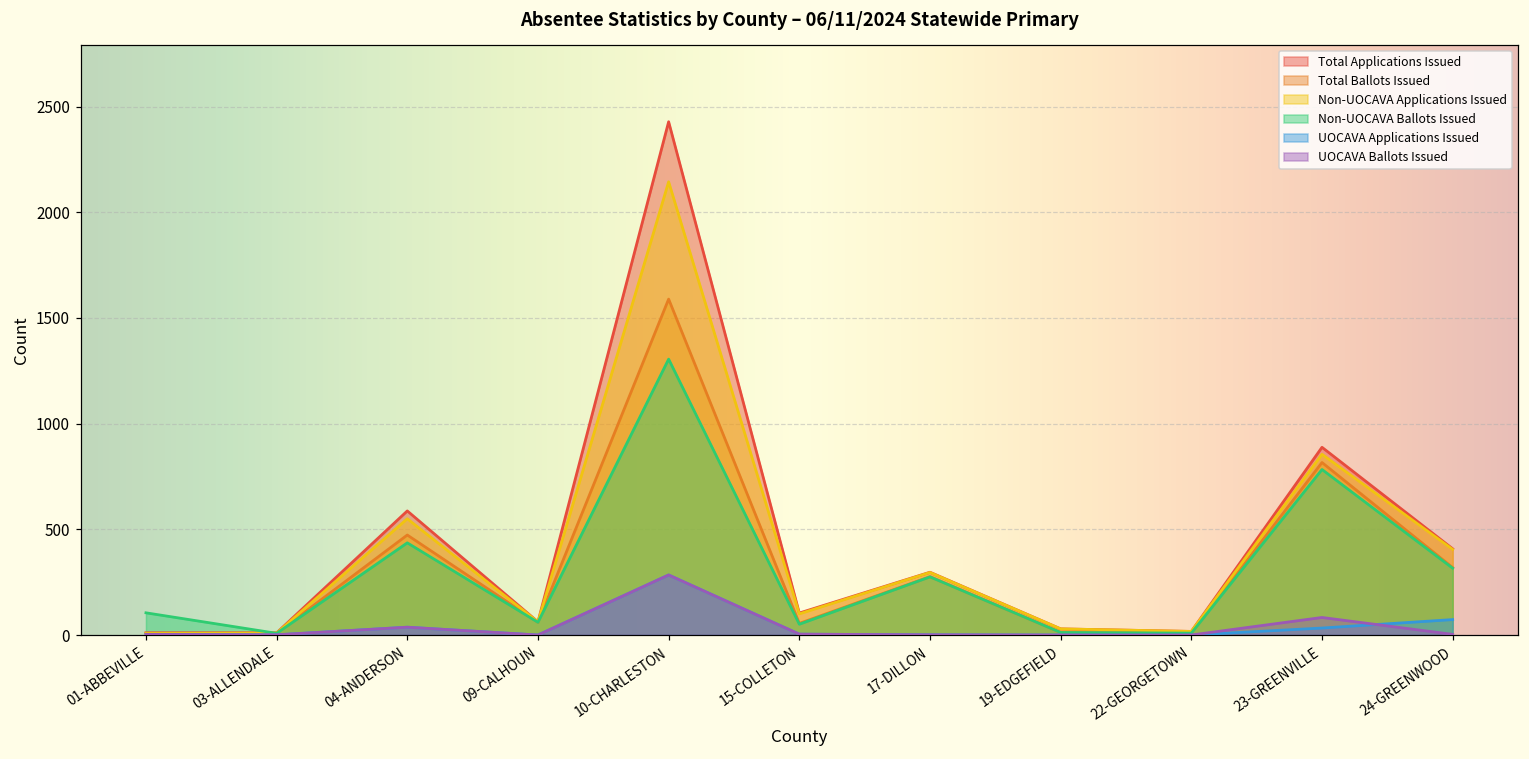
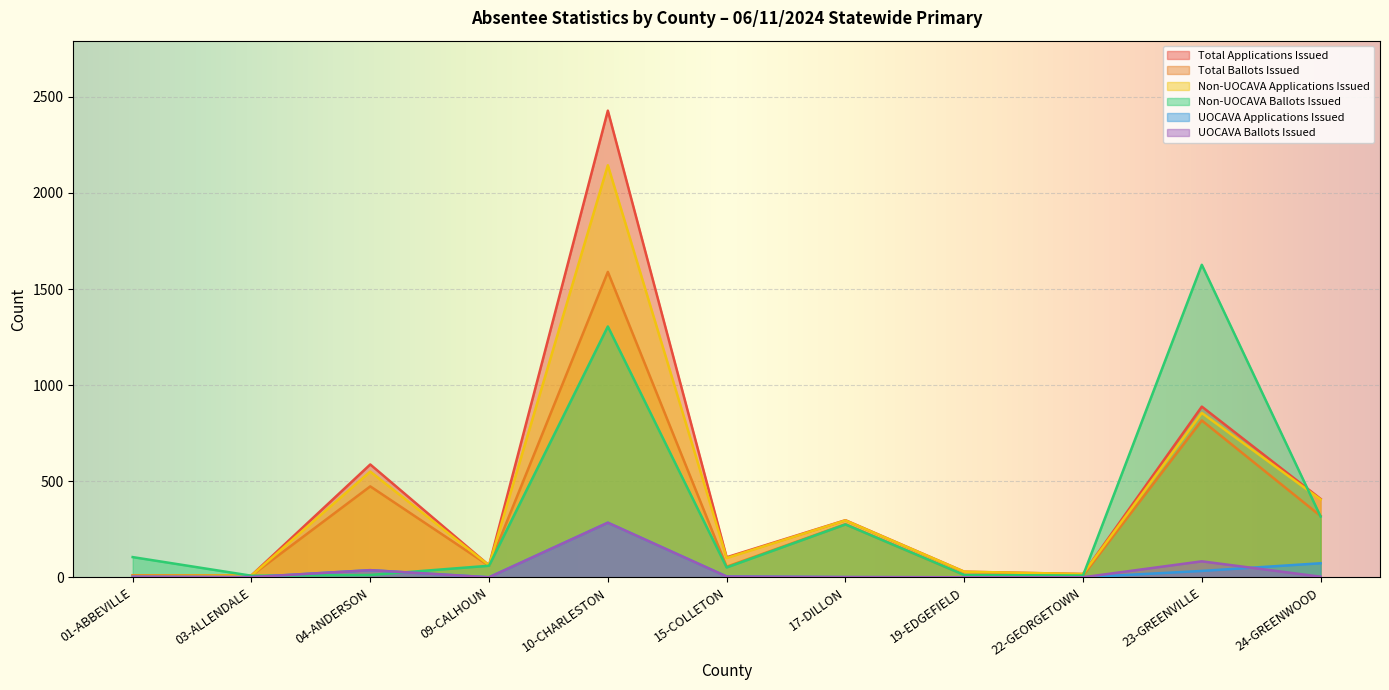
  {
    "Non-UOCAVA Ballots Issued": {
      "01-ABBEVILLE": 110,
-     "04-ANDERSON": 440,
+     "04-ANDERSON": 10,
      "10-CHARLESTON": 1310,
-     "23-GREENVILLE": 780
+     "23-GREENVILLE": 1630
    },
    "UOCAVA Applications Issued": {
      "23-GREENVILLE": 30,
      "24-GREENWOOD": 70
    },
    "UOCAVA Ballots Issued": {
      "23-GREENVILLE": 80,
      "24-GREENWOOD": 0
    }
  }
